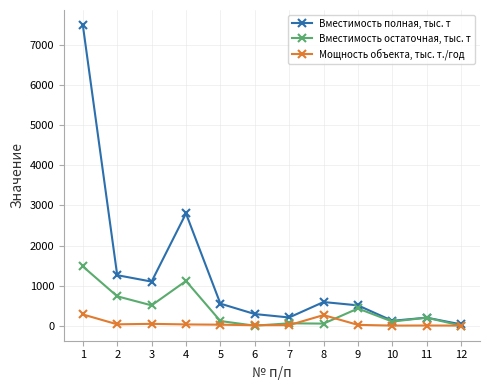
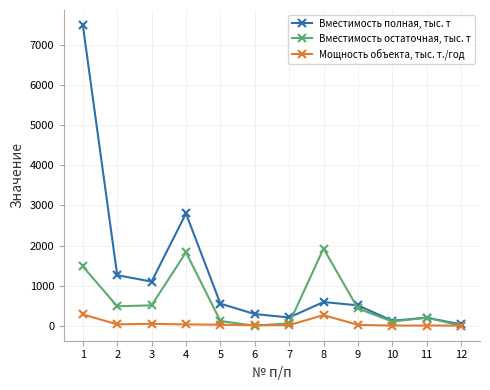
  {
    "Вместимость полная, тыс. т": {
      "1": 7500,
      "2": 1300,
      "3": 1100,
      "4": 2800,
      "5": 600,
      "6": 300,
      "7": 200,
      "8": 600,
      "9": 500
    },
    "Вместимость остаточная, тыс. т": {
      "1": 1500,
-     "2": 700,
+     "2": 500,
      "3": 500,
-     "4": 1100,
+     "4": 1800,
      "5": 100,
-     "8": 100,
+     "8": 1900,
      "9": 400
    },
    "Мощность объекта, тыс. т./год": {
      "1": 300,
      "2": 0,
      "3": 0,
      "4": 0,
      "5": 0,
      "8": 300,
      "9": 0,
      "10": 0,
      "11": 0
    }
  }
